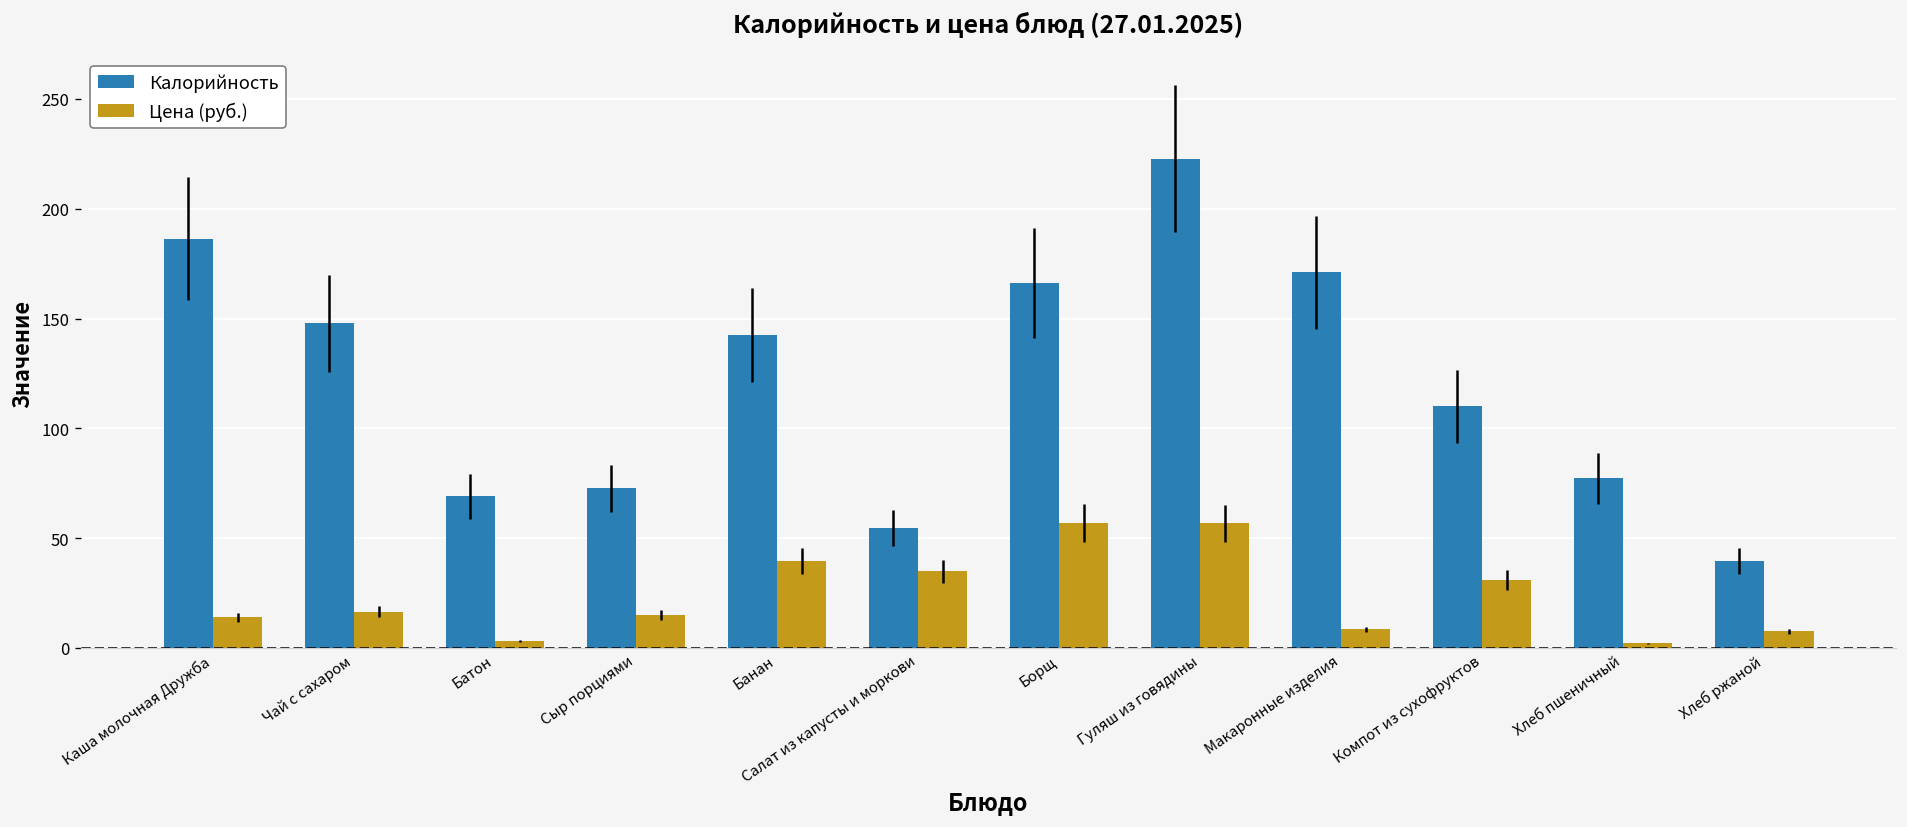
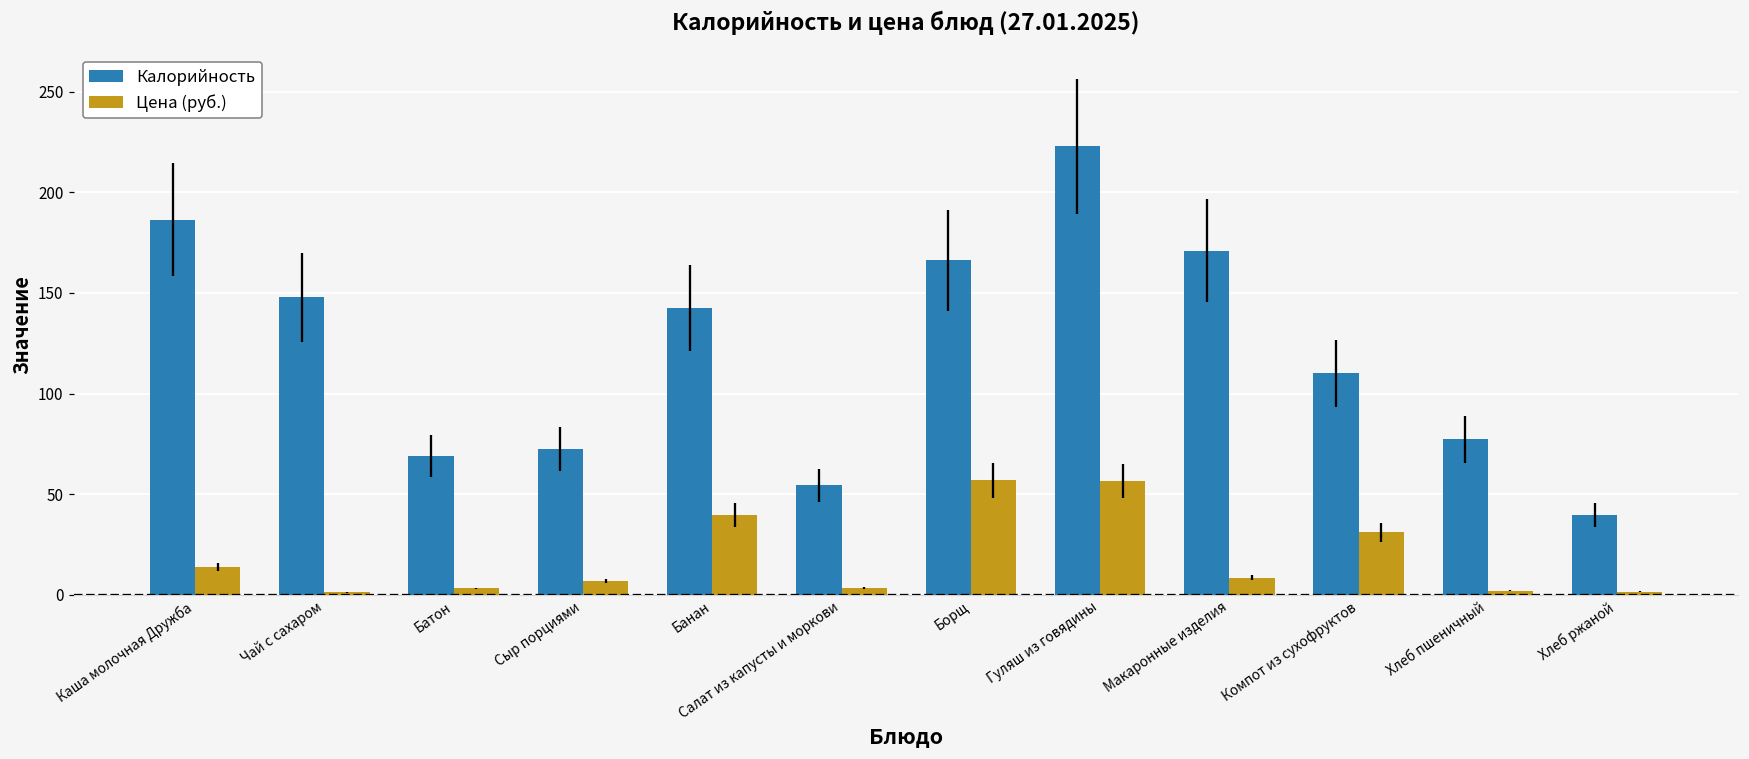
  {
    "Калорийность": {
      "Каша молочная Дружба": 186,
      "Чай с сахаром": 148,
      "Батон": 69,
      "Сыр порциями": 73,
      "Банан": 143,
      "Салат из капусты и моркови": 54,
      "Борщ": 166,
      "Гуляш из говядины": 223,
      "Макаронные изделия": 171,
      "Компот из сухофруктов": 110,
      "Хлеб пшеничный": 77,
      "Хлеб ржаной": 40
    },
    "Цена (руб.)": {
      "Каша молочная Дружба": 14,
-     "Чай с сахаром": 17,
+     "Чай с сахаром": 1,
      "Батон": 3,
-     "Сыр порциями": 15,
+     "Сыр порциями": 7,
      "Банан": 40,
-     "Салат из капусты и моркови": 35,
+     "Салат из капусты и моркови": 3,
      "Борщ": 57,
      "Гуляш из говядины": 57,
      "Макаронные изделия": 8,
      "Компот из сухофруктов": 31,
      "Хлеб пшеничный": 2,
-     "Хлеб ржаной": 8
+     "Хлеб ржаной": 2
    }
  }
